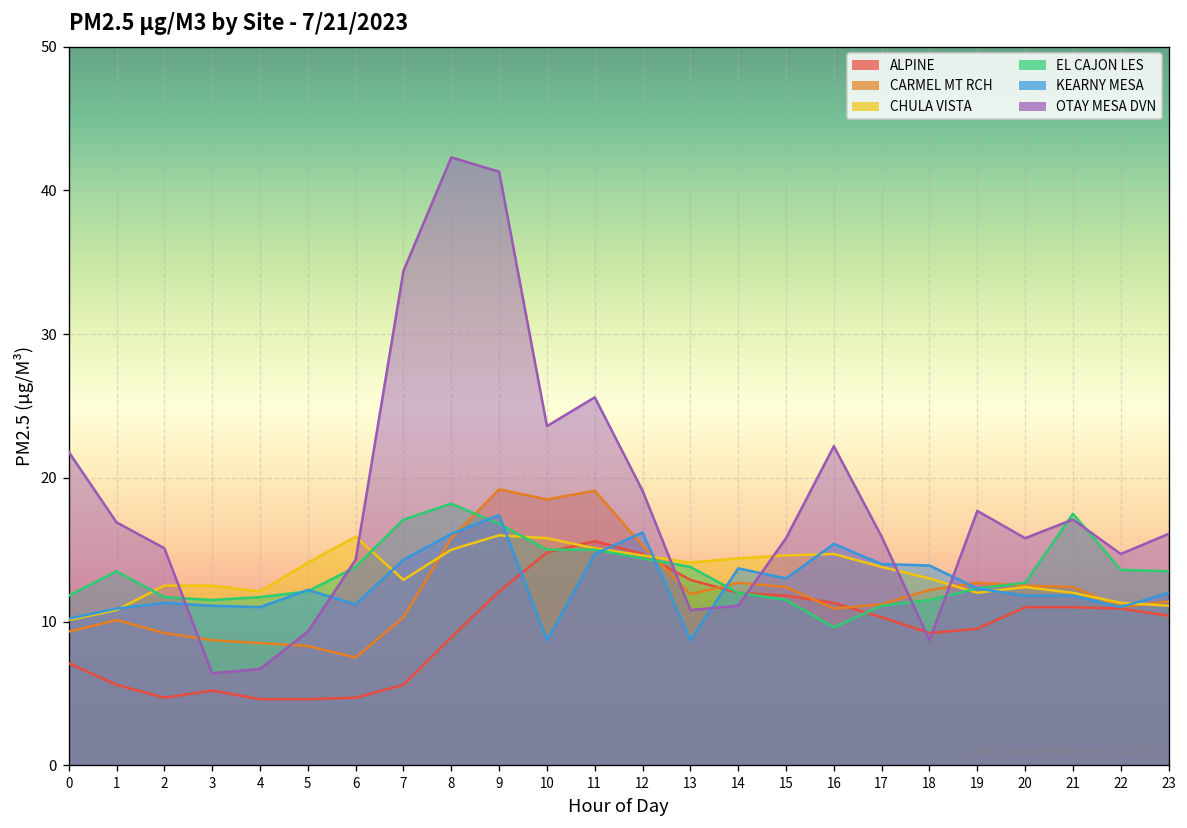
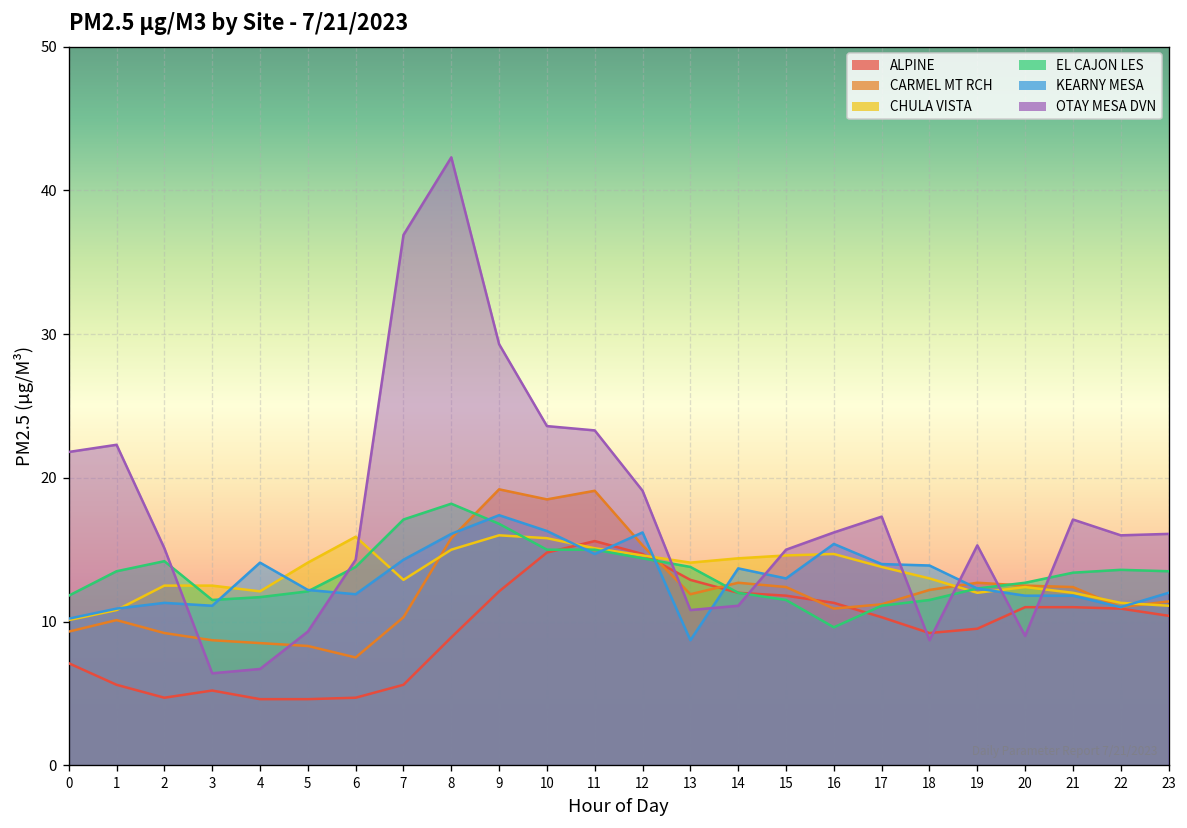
  {
    "EL CAJON LES": {
      "0": 11.8,
      "1": 13.5,
-     "2": 11.7,
+     "2": 14.2,
      "3": 11.5,
      "4": 11.7,
      "6": 13.8,
      "7": 17.1,
      "8": 18.2,
      "9": 16.8,
      "13": 13.8,
      "15": 11.5,
      "16": 9.6,
      "18": 11.5,
-     "21": 17.5,
+     "21": 13.4,
      "22": 13.6,
      "23": 13.5
    },
    "KEARNY MESA": {
      "2": 11.3,
      "3": 11.1,
-     "4": 11.0,
-     "6": 11.2,
+     "4": 14.1,
+     "6": 11.9,
      "7": 14.3,
      "8": 16.1,
      "9": 17.4,
-     "10": 8.7,
+     "10": 16.3,
      "11": 14.7,
      "12": 16.2,
      "13": 8.7,
      "14": 13.7,
      "15": 13.0,
      "16": 15.4,
      "18": 13.9,
      "20": 11.8,
      "23": 12.0
    },
    "OTAY MESA DVN": {
      "0": 21.8,
-     "1": 16.9,
+     "1": 22.3,
      "2": 15.1,
      "3": 6.4,
      "4": 6.7,
      "5": 9.3,
      "6": 14.3,
-     "7": 34.4,
+     "7": 36.9,
      "8": 42.3,
-     "9": 41.3,
+     "9": 29.3,
      "10": 23.6,
-     "11": 25.6,
+     "11": 23.3,
      "12": 19.1,
      "13": 10.8,
      "14": 11.1,
-     "15": 15.8,
-     "16": 22.2,
-     "17": 15.9,
+     "15": 15.0,
+     "16": 16.2,
+     "17": 17.3,
      "18": 8.7,
-     "19": 17.7,
-     "20": 15.8,
+     "19": 15.3,
+     "20": 9.0,
      "21": 17.1,
-     "22": 14.7,
+     "22": 16.0,
      "23": 16.1
    }
  }
